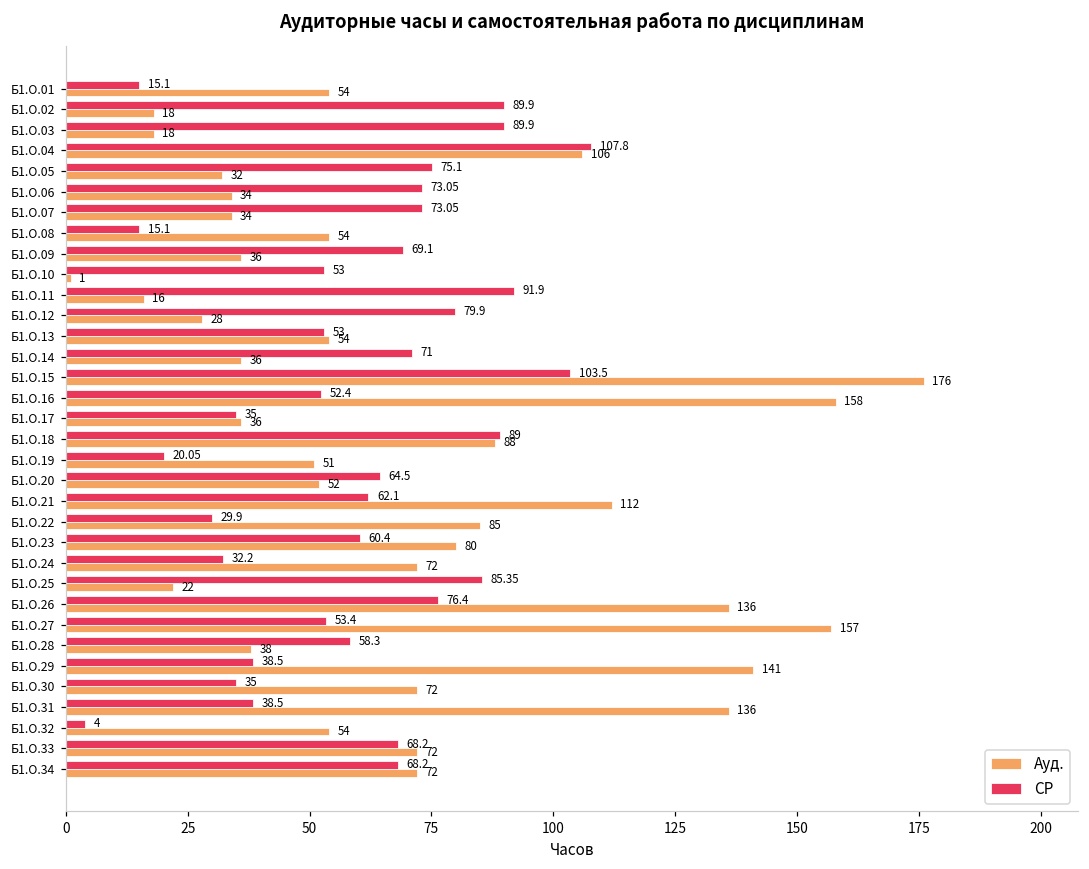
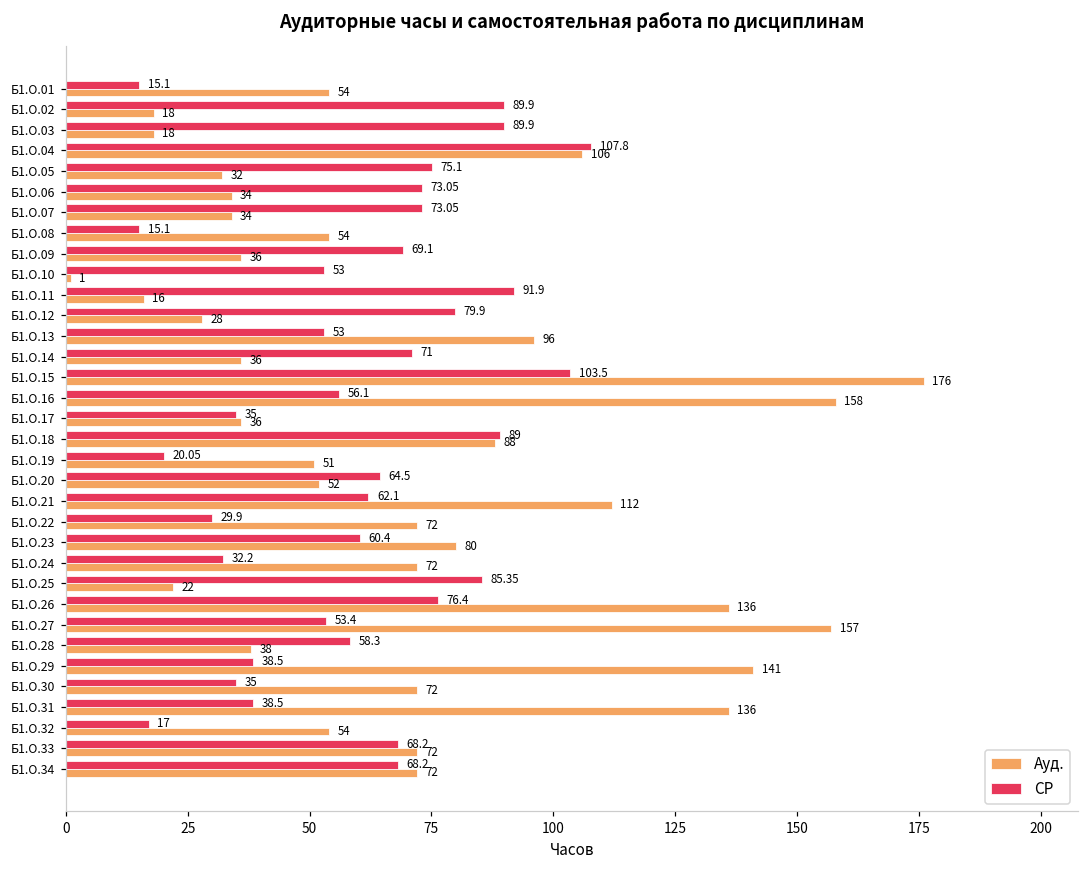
  {
    "Ауд.": {
      "Б1.О.01": 54,
      "Б1.О.02": 18,
      "Б1.О.03": 18,
      "Б1.О.05": 32,
      "Б1.О.06": 34,
      "Б1.О.07": 34,
      "Б1.О.08": 54,
      "Б1.О.09": 36,
      "Б1.О.10": 1,
      "Б1.О.11": 16,
      "Б1.О.12": 28,
-     "Б1.О.13": 54,
+     "Б1.О.13": 96,
      "Б1.О.14": 36,
      "Б1.О.15": 176,
      "Б1.О.16": 158,
      "Б1.О.19": 51,
      "Б1.О.20": 52,
      "Б1.О.21": 112,
-     "Б1.О.22": 85,
+     "Б1.О.22": 72,
      "Б1.О.23": 80,
      "Б1.О.24": 72,
      "Б1.О.25": 22,
      "Б1.О.26": 136,
      "Б1.О.27": 157,
      "Б1.О.28": 38,
      "Б1.О.29": 141,
      "Б1.О.30": 72,
      "Б1.О.31": 136,
      "Б1.О.32": 54,
      "Б1.О.33": 72,
      "Б1.О.34": 72
    },
    "СР": {
      "Б1.О.01": 15.1,
      "Б1.О.02": 89.9,
      "Б1.О.03": 89.9,
      "Б1.О.04": 107.8,
      "Б1.О.05": 75.1,
      "Б1.О.06": 73.05,
      "Б1.О.07": 73.05,
      "Б1.О.08": 15.1,
      "Б1.О.09": 69.1,
      "Б1.О.10": 53,
      "Б1.О.11": 91.9,
      "Б1.О.12": 79.9,
      "Б1.О.14": 71,
      "Б1.О.15": 103.5,
-     "Б1.О.16": 52.4,
+     "Б1.О.16": 56.1,
      "Б1.О.19": 20.05,
      "Б1.О.20": 64.5,
      "Б1.О.21": 62.1,
      "Б1.О.22": 29.9,
      "Б1.О.23": 60.4,
      "Б1.О.24": 32.2,
      "Б1.О.25": 85.35,
      "Б1.О.26": 76.4,
      "Б1.О.27": 53.4,
      "Б1.О.28": 58.3,
      "Б1.О.29": 38.5,
      "Б1.О.30": 35,
      "Б1.О.31": 38.5,
-     "Б1.О.32": 4,
+     "Б1.О.32": 17,
      "Б1.О.33": 68.2,
      "Б1.О.34": 68.2
    }
  }
